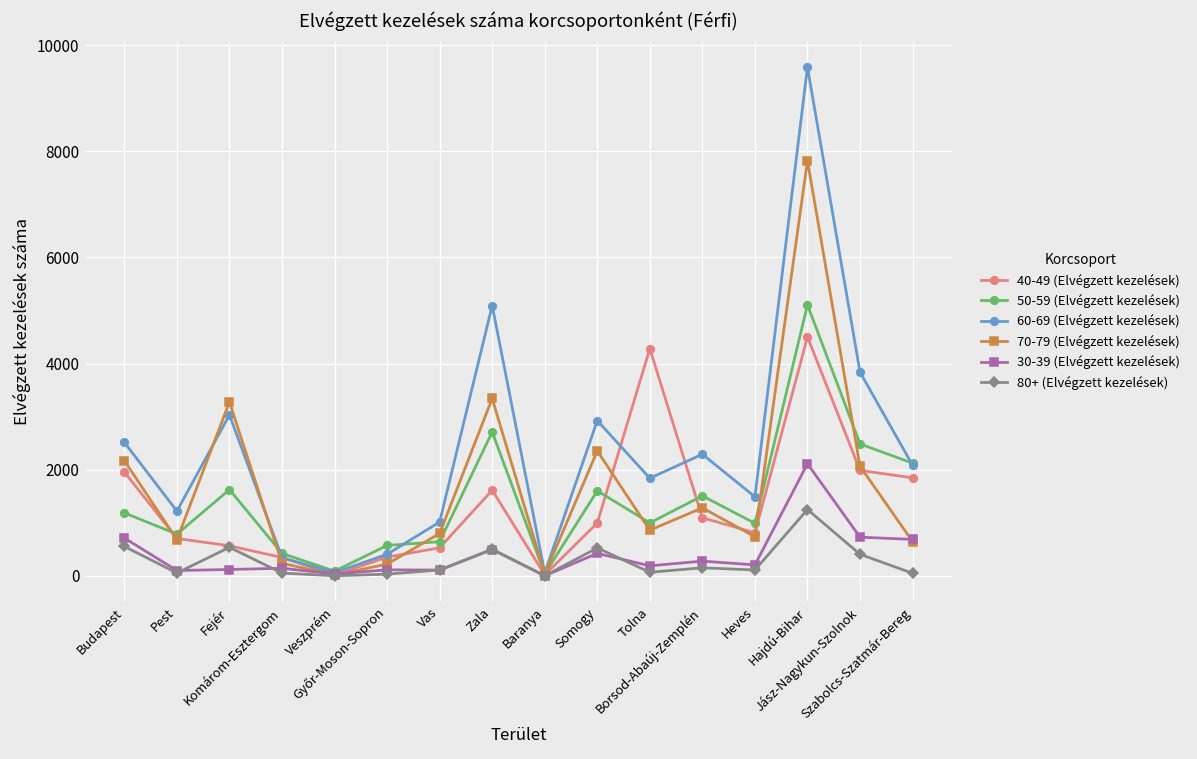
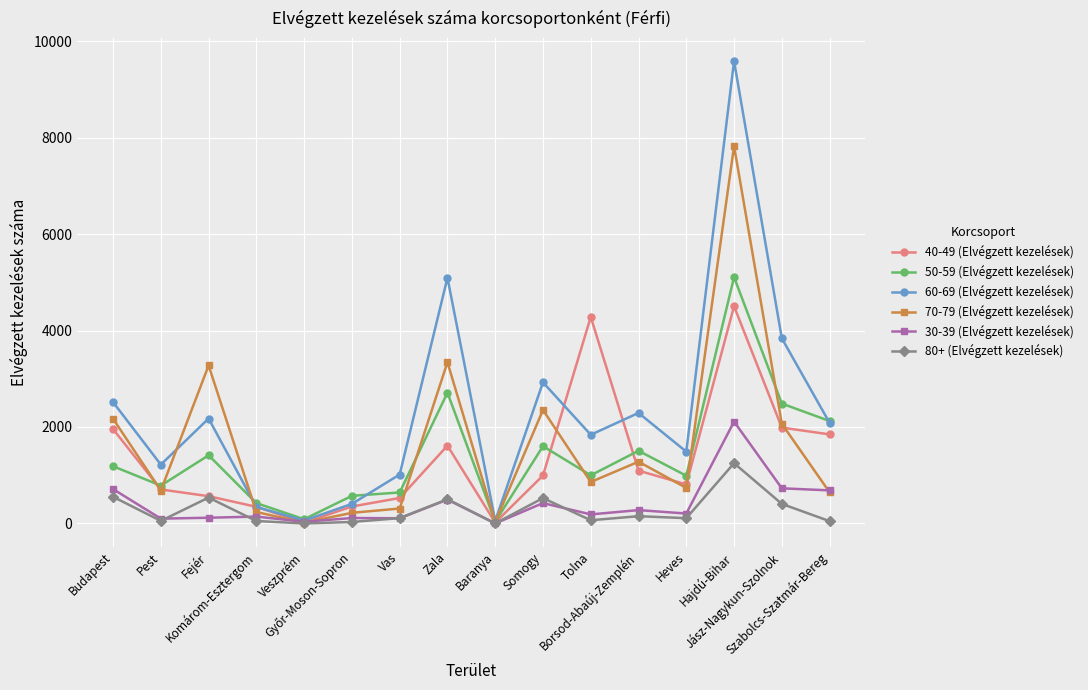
  {
    "40-49 (Elvégzett kezelések)": {
      "Budapest": 2000,
      "Győr-Moson-Sopron": 400,
      "Vas": 500,
      "Zala": 1600,
      "Somogy": 1000,
      "Tolna": 4300,
      "Borsod-Abaúj-Zemplén": 1100,
      "Heves": 800,
      "Hajdú-Bihar": 4500,
      "Jász-Nagykun-Szolnok": 2000,
      "Szabolcs-Szatmár-Bereg": 1800
    },
    "50-59 (Elvégzett kezelések)": {
      "Budapest": 1200,
      "Pest": 800,
-     "Fejér": 1600,
+     "Fejér": 1400,
      "Komárom-Esztergom": 400,
      "Győr-Moson-Sopron": 600,
      "Vas": 600,
      "Zala": 2700,
      "Somogy": 1600,
      "Tolna": 1000,
      "Borsod-Abaúj-Zemplén": 1500,
      "Heves": 1000,
      "Hajdú-Bihar": 5100,
      "Jász-Nagykun-Szolnok": 2500
    },
    "60-69 (Elvégzett kezelések)": {
      "Budapest": 2500,
      "Pest": 1200,
-     "Fejér": 3000,
+     "Fejér": 2200,
      "Győr-Moson-Sopron": 400,
      "Vas": 1000,
      "Zala": 5100,
      "Somogy": 2900,
      "Tolna": 1800,
      "Borsod-Abaúj-Zemplén": 2300,
      "Heves": 1500,
      "Hajdú-Bihar": 9600,
      "Jász-Nagykun-Szolnok": 3800
    },
    "70-79 (Elvégzett kezelések)": {
      "Budapest": 2200,
      "Fejér": 3300,
      "Komárom-Esztergom": 200,
      "Győr-Moson-Sopron": 200,
-     "Vas": 800,
+     "Vas": 300,
      "Zala": 3300,
      "Somogy": 2400,
      "Tolna": 900,
      "Borsod-Abaúj-Zemplén": 1300,
      "Heves": 700,
      "Hajdú-Bihar": 7800,
      "Jász-Nagykun-Szolnok": 2100
    }
  }
